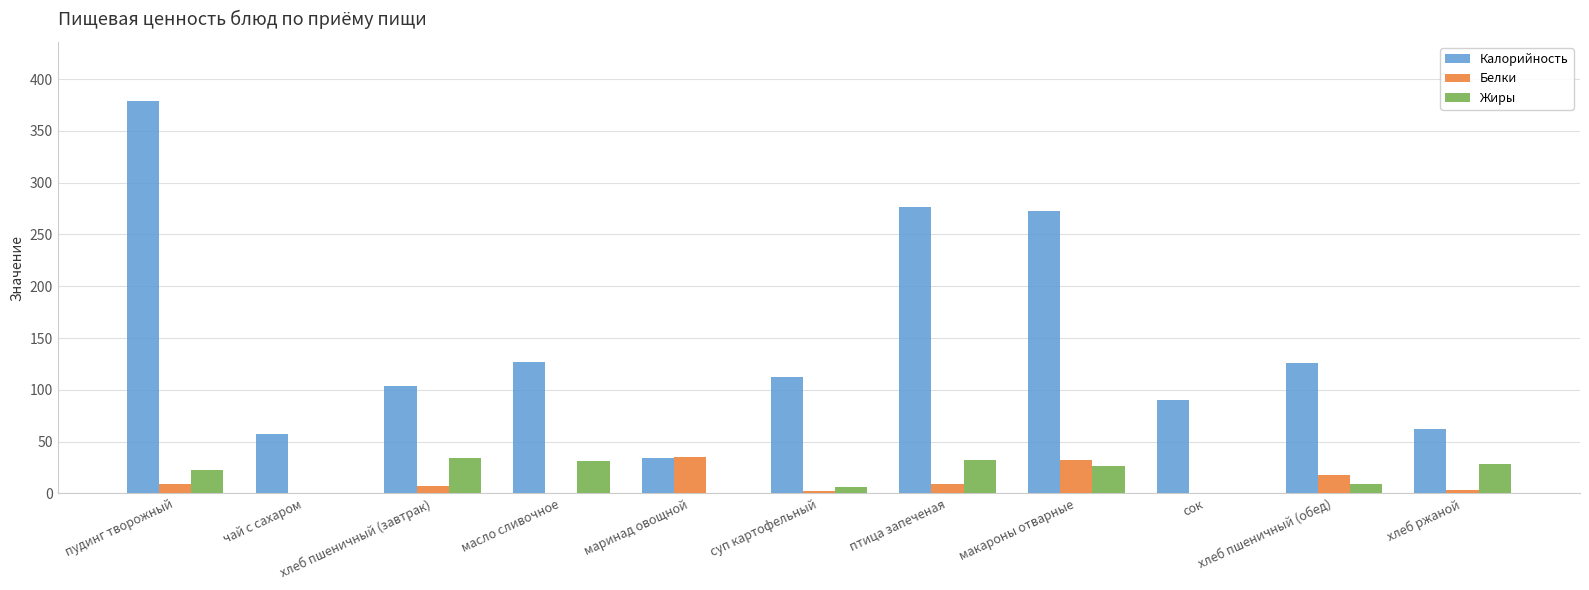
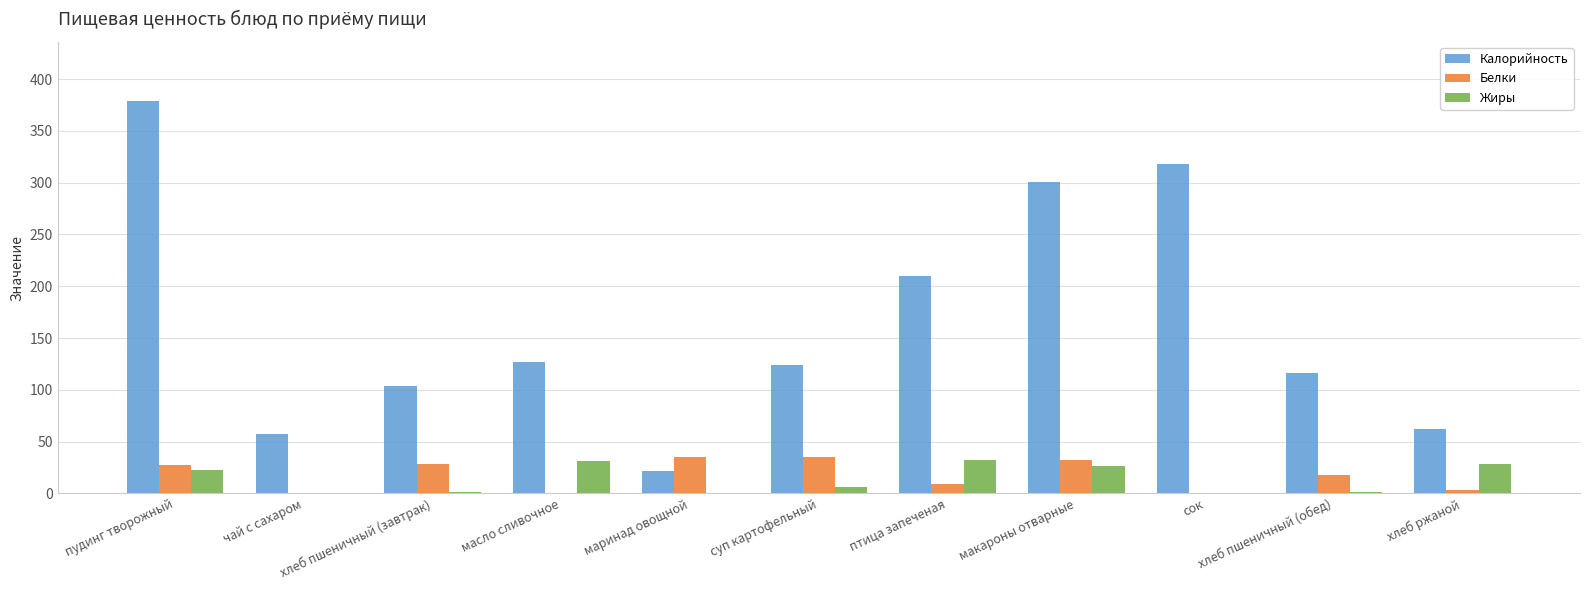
  {
    "Калорийность": {
      "пудинг творожный": 379,
      "чай с сахаром": 57,
      "хлеб пшеничный (завтрак)": 104,
      "масло сливочное": 127,
-     "маринад овощной": 34,
-     "суп картофельный": 112,
-     "птица запеченая": 276,
-     "макароны отварные": 273,
-     "сок": 90,
-     "хлеб пшеничный (обед)": 126,
+     "маринад овощной": 22,
+     "суп картофельный": 124,
+     "птица запеченая": 210,
+     "макароны отварные": 301,
+     "сок": 318,
+     "хлеб пшеничный (обед)": 116,
      "хлеб ржаной": 62
    },
    "Белки": {
-     "пудинг творожный": 9,
+     "пудинг творожный": 27,
      "чай с сахаром": 0,
-     "хлеб пшеничный (завтрак)": 7,
+     "хлеб пшеничный (завтрак)": 28,
      "масло сливочное": 0,
      "маринад овощной": 35,
-     "суп картофельный": 2,
+     "суп картофельный": 35,
      "птица запеченая": 9,
      "макароны отварные": 32,
      "сок": 0,
      "хлеб пшеничный (обед)": 18,
      "хлеб ржаной": 3
    },
    "Жиры": {
      "пудинг творожный": 23,
      "чай с сахаром": 0,
-     "хлеб пшеничный (завтрак)": 34,
+     "хлеб пшеничный (завтрак)": 1,
      "масло сливочное": 31,
      "маринад овощной": 0,
      "суп картофельный": 6,
      "птица запеченая": 32,
      "макароны отварные": 26,
      "сок": 0,
-     "хлеб пшеничный (обед)": 9,
+     "хлеб пшеничный (обед)": 1,
      "хлеб ржаной": 28
    }
  }
